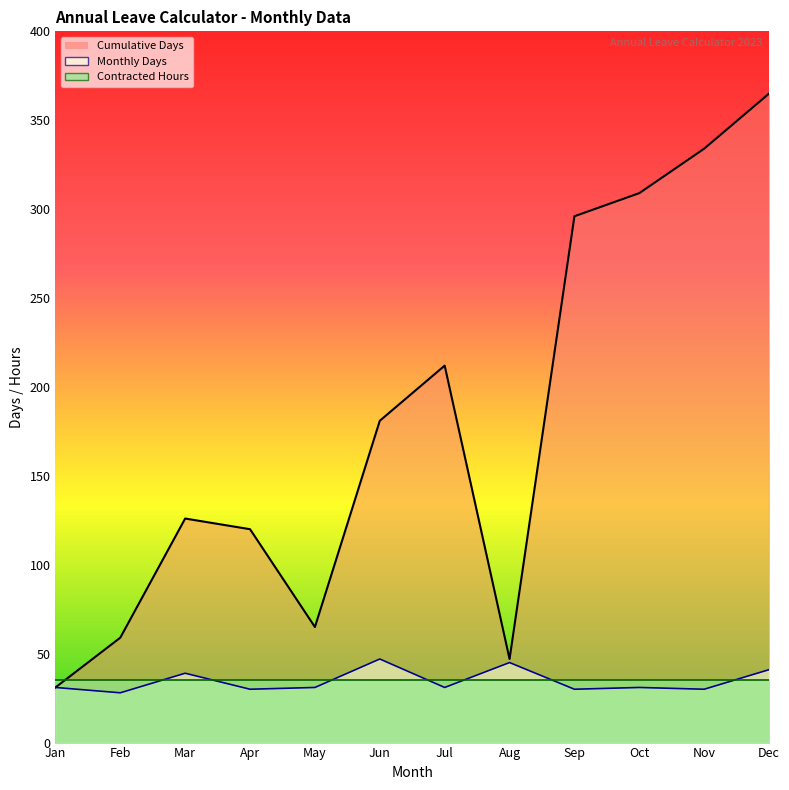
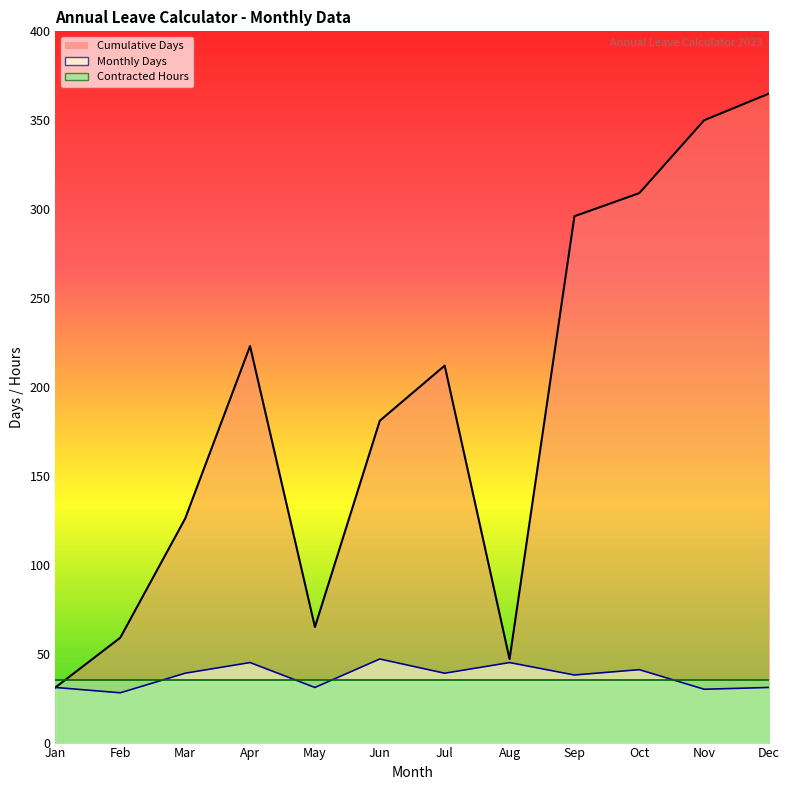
  {
    "Cumulative Days": {
      "Feb": 59,
      "Mar": 126,
-     "Apr": 120,
+     "Apr": 223,
      "May": 65,
      "Jun": 181,
      "Jul": 212,
      "Aug": 47,
      "Sep": 296,
      "Oct": 309,
-     "Nov": 334,
+     "Nov": 350,
      "Dec": 365
    },
    "Monthly Days": {
      "Feb": 28,
      "Mar": 39,
-     "Apr": 30,
+     "Apr": 45,
      "May": 31,
      "Jun": 47,
-     "Jul": 31,
+     "Jul": 39,
      "Aug": 45,
-     "Sep": 30,
-     "Oct": 31,
+     "Sep": 38,
+     "Oct": 41,
      "Nov": 30,
-     "Dec": 41
+     "Dec": 31
    },
    "Contracted Hours": {
      "Jan": 35,
      "Feb": 35,
      "Mar": 35,
      "Apr": 35,
      "May": 35,
      "Jun": 35,
      "Jul": 35,
      "Aug": 35,
      "Sep": 35,
      "Oct": 35,
      "Nov": 35,
      "Dec": 35
    }
  }
